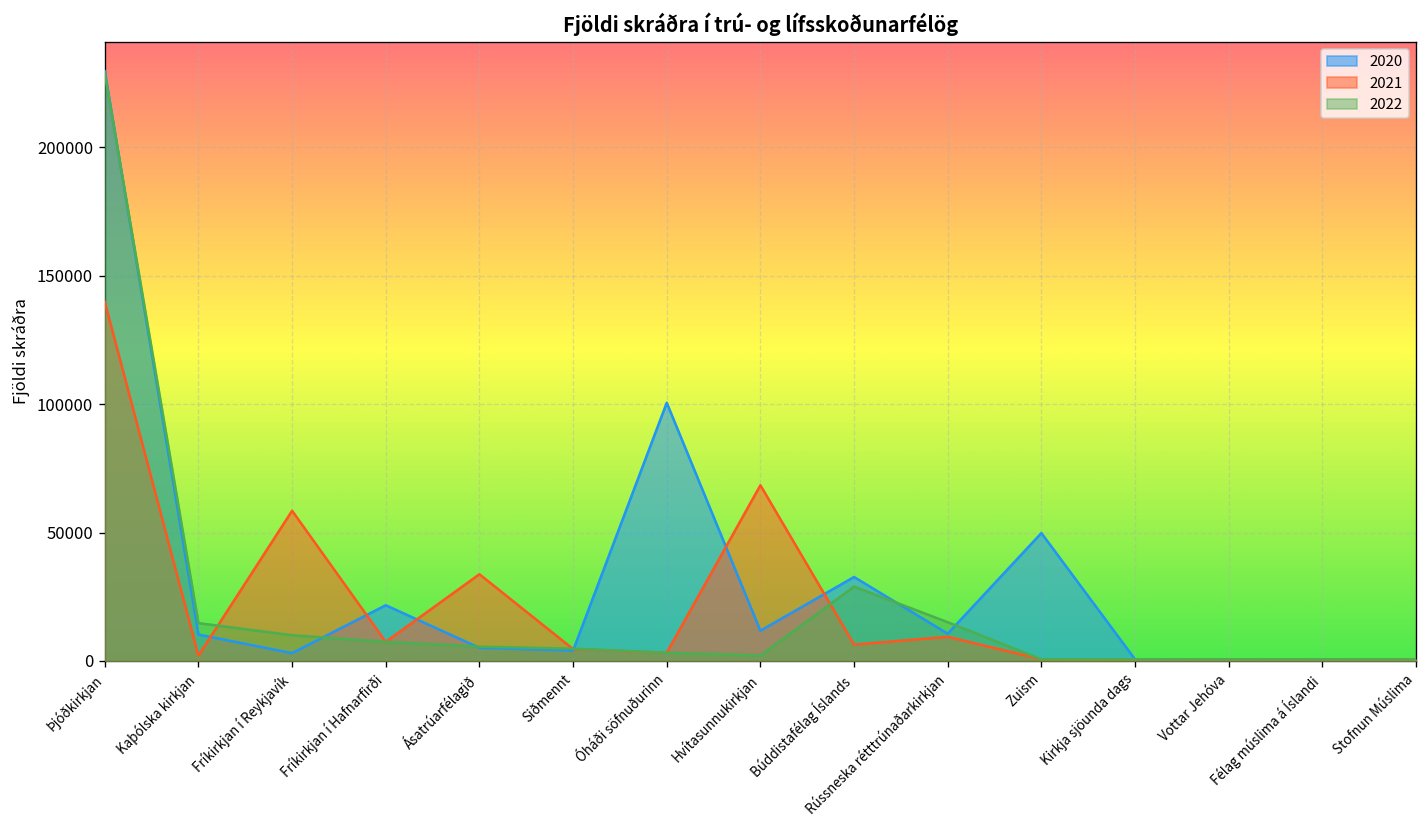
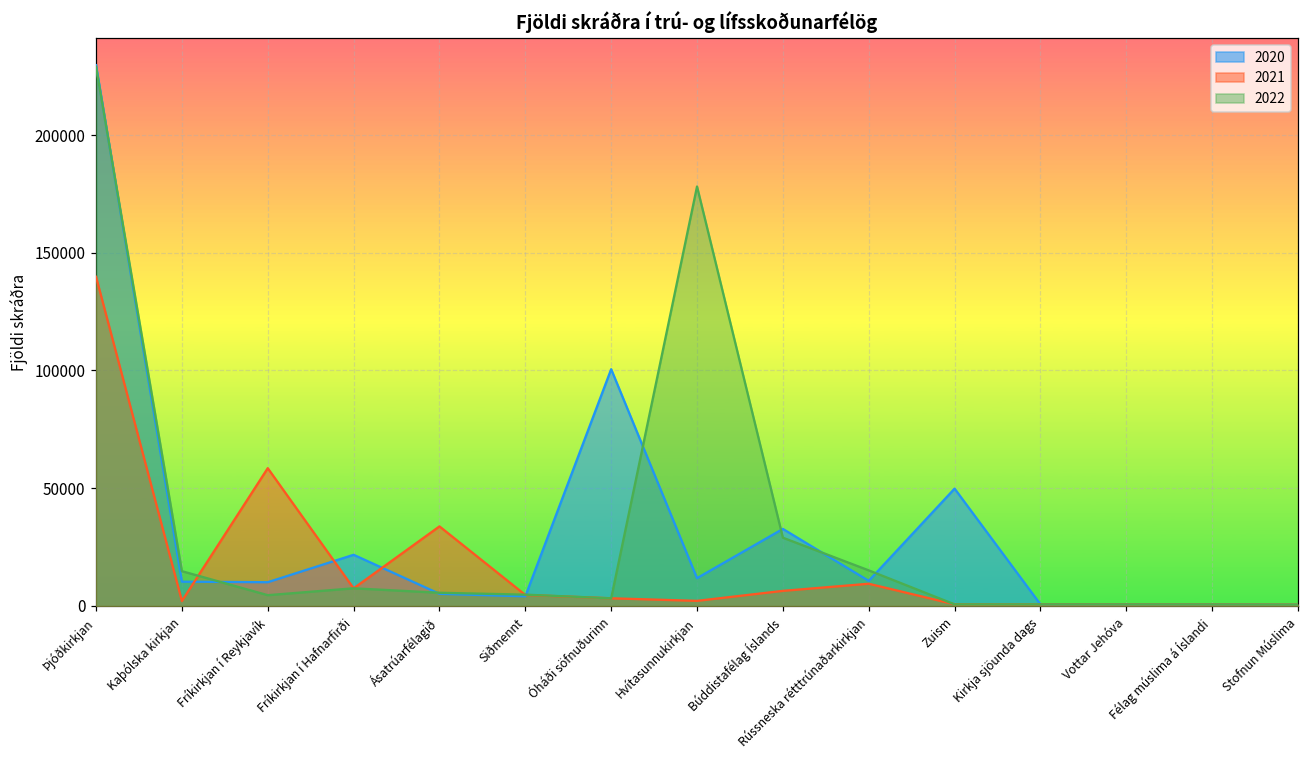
  {
    "2020": {
      "Kaþólska kirkjan": 10000,
-     "Fríkirkjan í Reykjavík": 3000,
+     "Fríkirkjan í Reykjavík": 10000,
      "Fríkirkjan í Hafnarfirði": 22000,
      "Óháði söfnuðurinn": 101000,
      "Hvítasunnukirkjan": 12000,
      "Búddistafélag Íslands": 33000,
      "Rússneska rétttrúnaðarkirkjan": 11000,
      "Zuism": 50000
    },
    "2021": {
      "Þjóðkirkjan": 140000,
      "Kaþólska kirkjan": 2000,
      "Fríkirkjan í Reykjavík": 58000,
      "Ásatrúarfélagið": 34000,
-     "Hvítasunnukirkjan": 68000,
+     "Hvítasunnukirkjan": 2000,
      "Búddistafélag Íslands": 6000,
      "Rússneska rétttrúnaðarkirkjan": 9000
    },
    "2022": {
      "Kaþólska kirkjan": 15000,
-     "Fríkirkjan í Reykjavík": 10000,
-     "Hvítasunnukirkjan": 2000,
+     "Fríkirkjan í Reykjavík": 5000,
+     "Hvítasunnukirkjan": 178000,
      "Búddistafélag Íslands": 29000,
      "Rússneska rétttrúnaðarkirkjan": 15000
    }
  }
